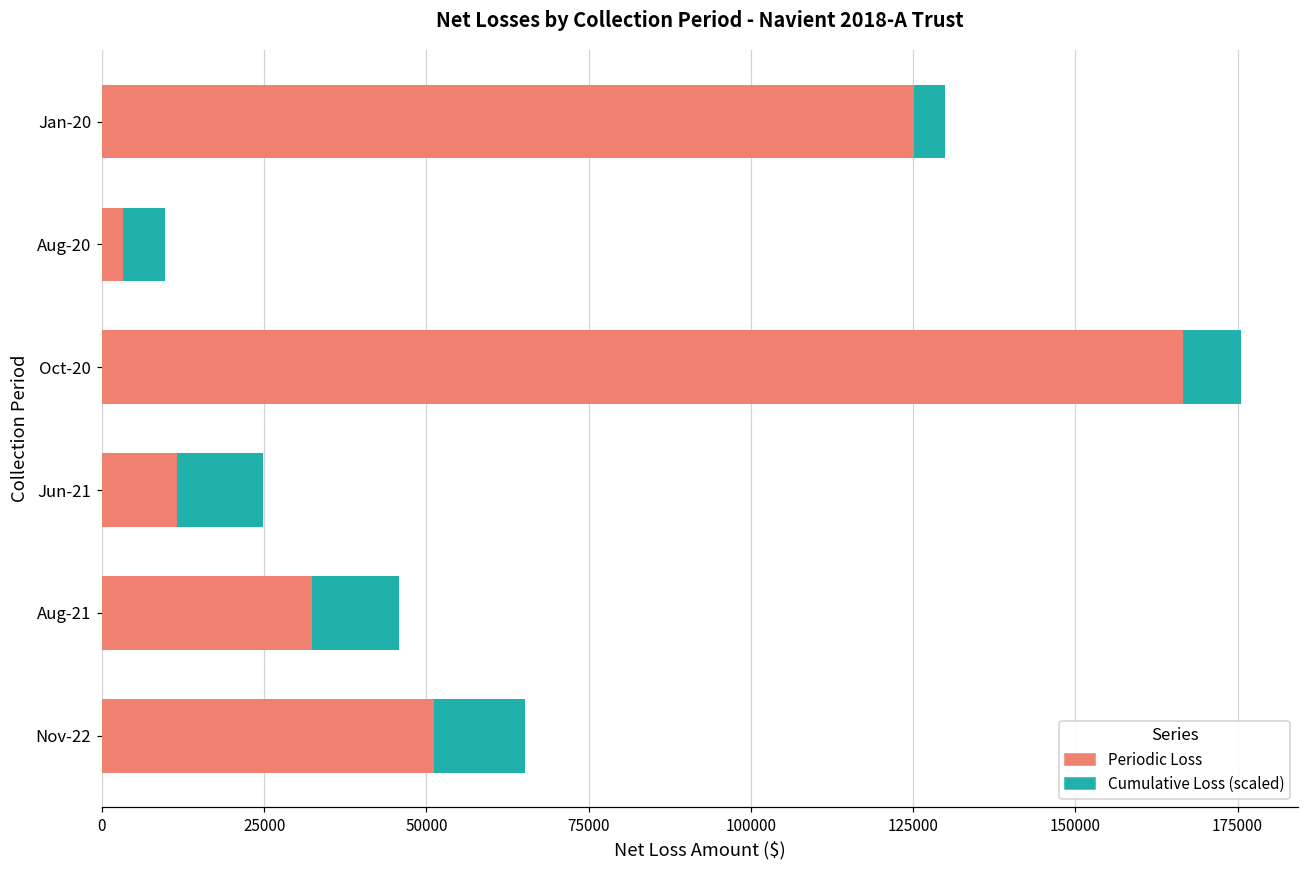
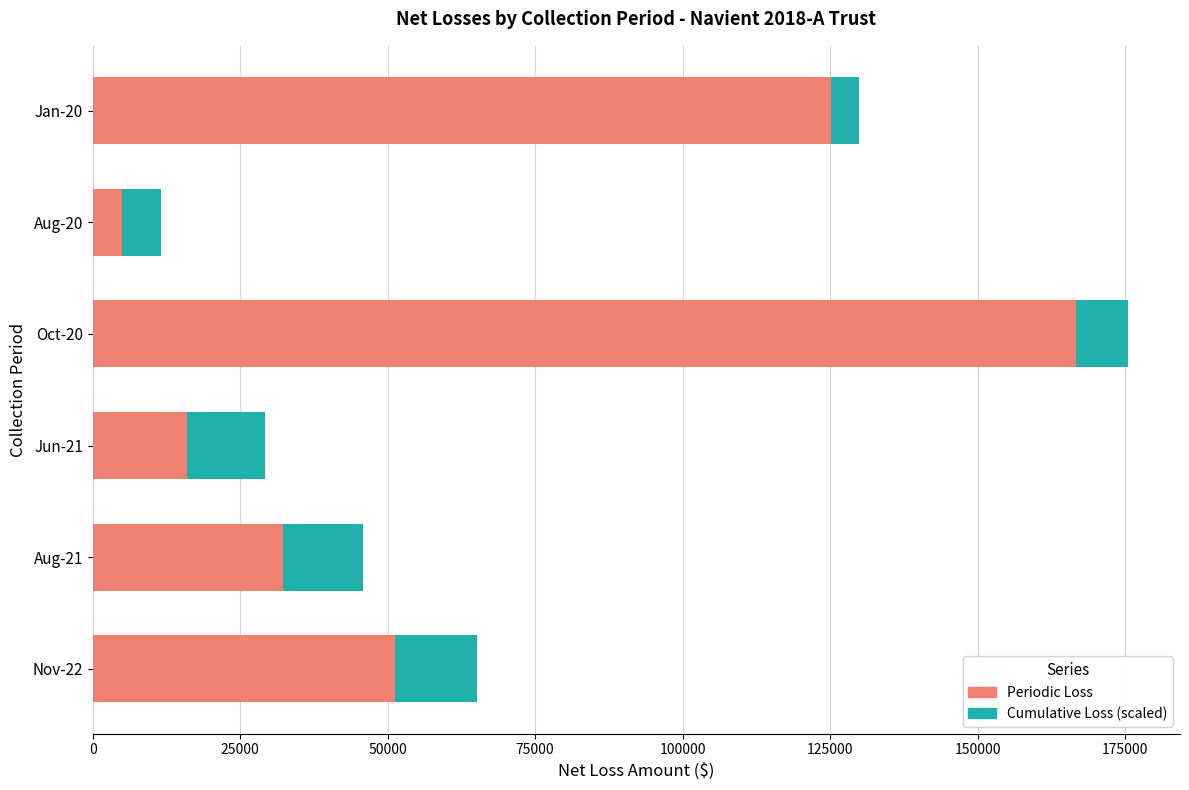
  {
    "Periodic Loss": {
      "Jan-20": 125000,
-     "Aug-20": 3000,
+     "Aug-20": 5000,
      "Oct-20": 167000,
-     "Jun-21": 12000,
+     "Jun-21": 16000,
      "Aug-21": 32000,
      "Nov-22": 51000
    },
    "Cumulative Loss (scaled)": {
      "Jan-20": 5000,
      "Aug-20": 7000,
      "Oct-20": 9000,
      "Jun-21": 13000,
      "Aug-21": 13000,
      "Nov-22": 14000
    }
  }
